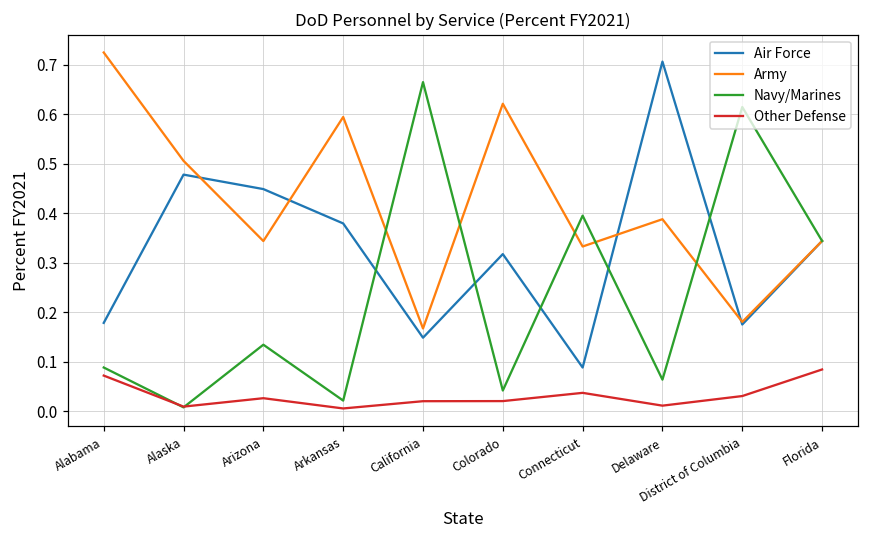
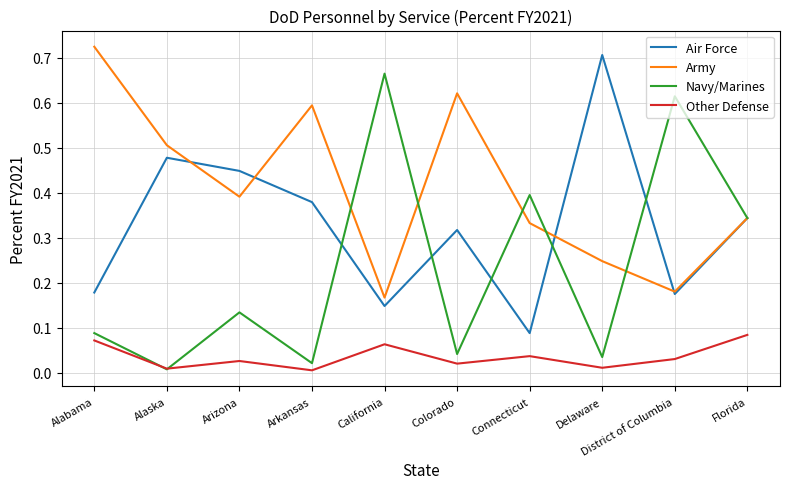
  {
    "Air Force": {
      "Alabama": 0.18,
      "Alaska": 0.48,
      "Arizona": 0.45,
      "Arkansas": 0.38,
      "California": 0.15,
      "Colorado": 0.32,
      "Connecticut": 0.09,
      "Delaware": 0.71
    },
    "Army": {
      "Alabama": 0.72,
      "Alaska": 0.51,
-     "Arizona": 0.34,
+     "Arizona": 0.39,
      "Arkansas": 0.59,
      "California": 0.17,
      "Colorado": 0.62,
      "Connecticut": 0.33,
-     "Delaware": 0.39
+     "Delaware": 0.25
    },
    "Navy/Marines": {
      "Alabama": 0.09,
      "Arizona": 0.13,
      "Arkansas": 0.02,
      "California": 0.66,
      "Colorado": 0.04,
      "Connecticut": 0.39,
-     "Delaware": 0.06
+     "Delaware": 0.03
    },
    "Other Defense": {
      "Alabama": 0.07,
      "Arizona": 0.03,
      "Arkansas": 0.01,
-     "California": 0.02,
+     "California": 0.06,
      "Colorado": 0.02,
      "Connecticut": 0.04,
      "Delaware": 0.01,
      "District of Columbia": 0.03,
      "Florida": 0.08
    }
  }
